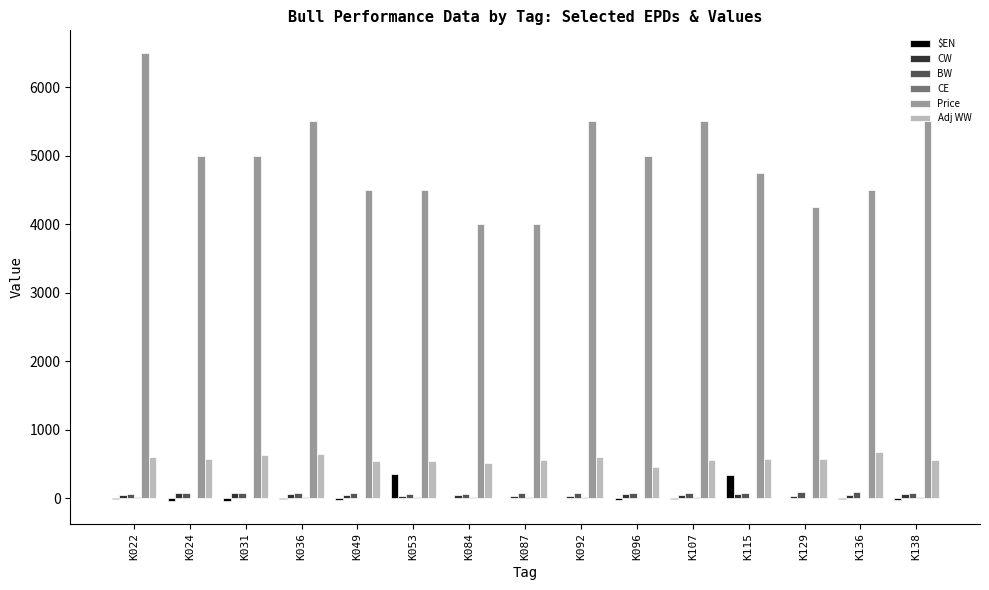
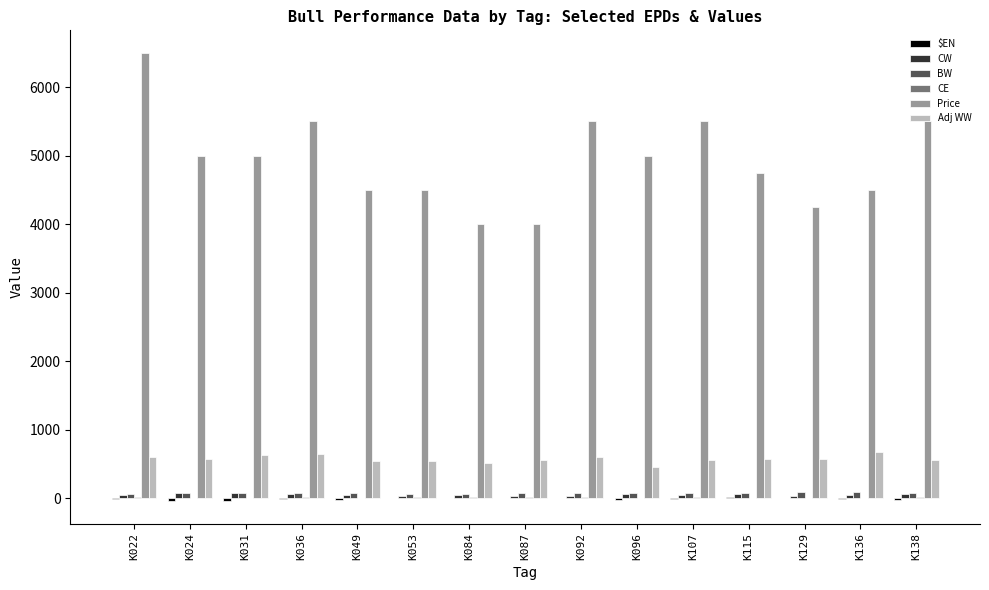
  {
    "$EN": {
      "K024": 0,
      "K031": 0,
-     "K053": 300,
-     "K115": 300
+     "K053": 0,
+     "K115": 0
    }
  }
